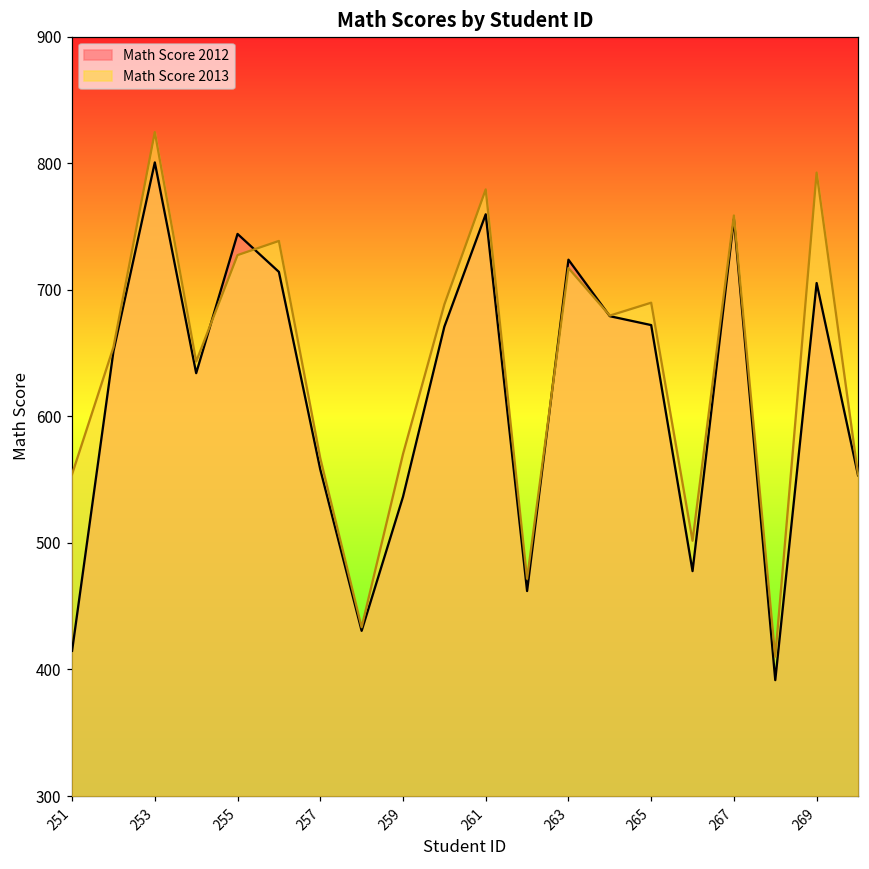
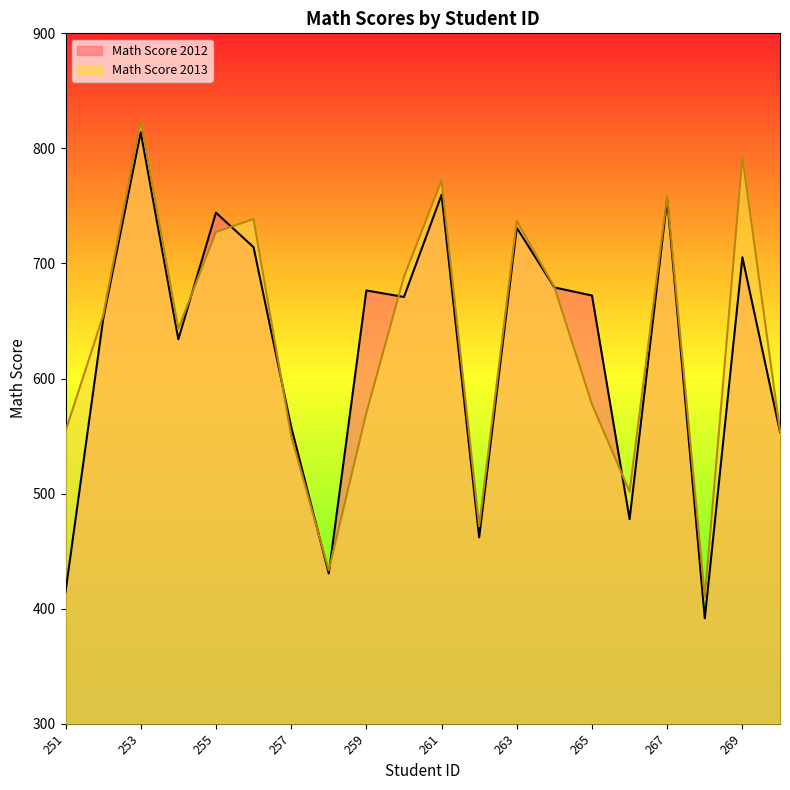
  {
    "Math Score 2012": {
      "251": 415,
-     "253": 801,
+     "253": 814,
      "255": 744,
      "257": 558,
-     "259": 536,
+     "259": 677,
      "261": 760,
-     "263": 724,
+     "263": 731,
      "265": 672,
      "267": 756,
      "269": 705
    },
    "Math Score 2013": {
      "251": 554,
      "253": 825,
      "255": 727,
-     "257": 567,
+     "257": 550,
      "259": 570,
-     "261": 779,
-     "263": 717,
-     "265": 690,
+     "261": 772,
+     "263": 737,
+     "265": 578,
      "267": 759,
      "269": 793
    }
  }
